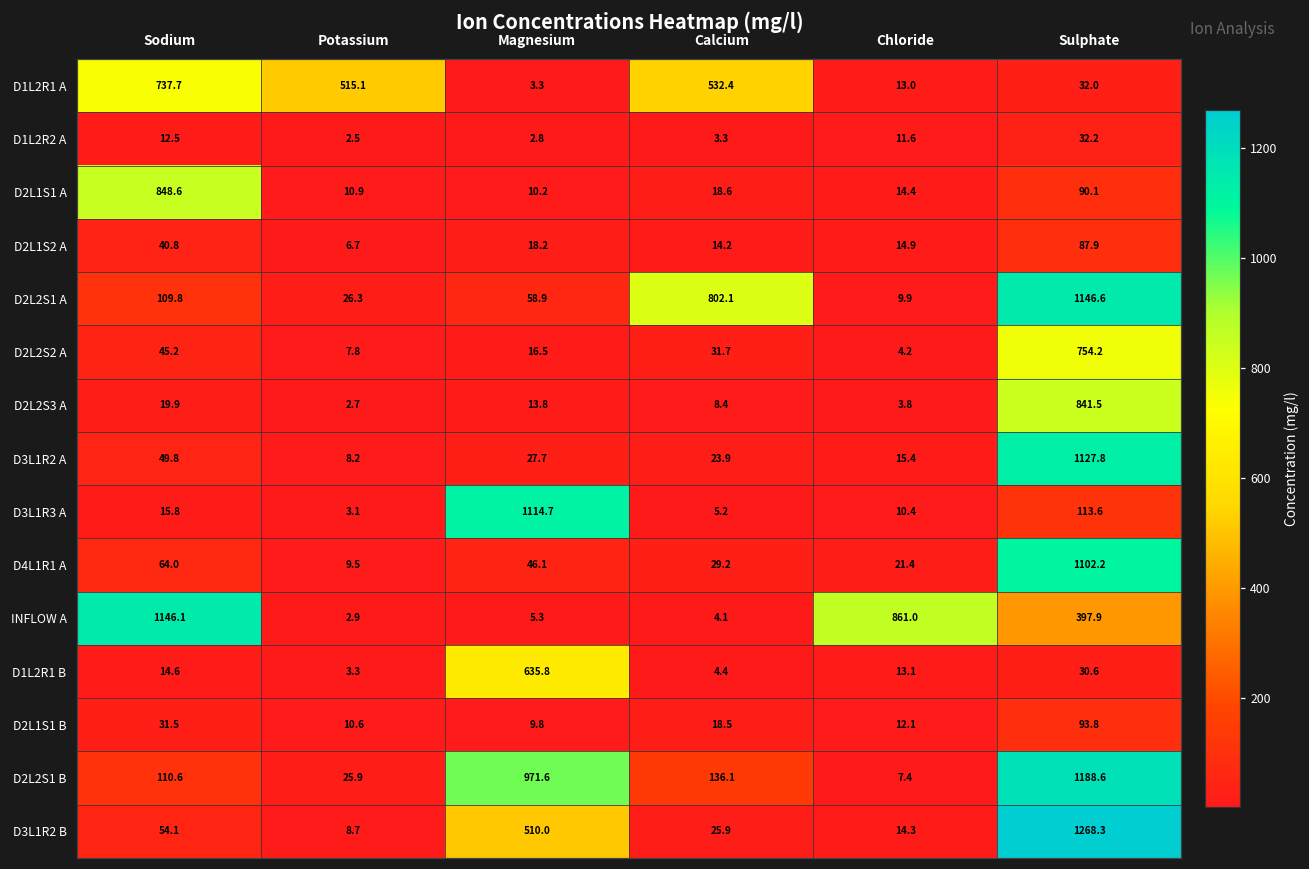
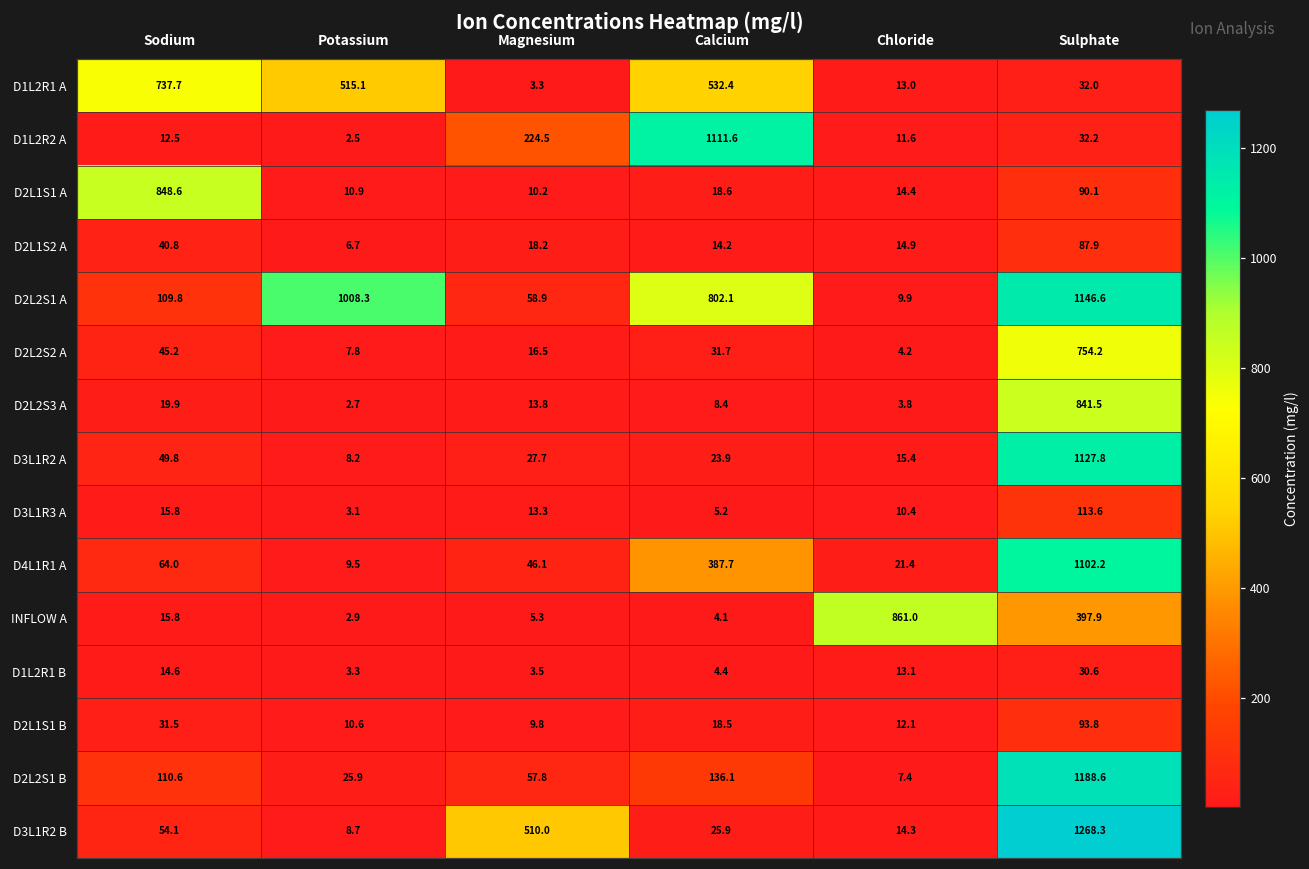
  {
    "D1L2R1 A": {
      "Sodium": 737.7,
      "Potassium": 515.1,
      "Magnesium": 3.3,
      "Calcium": 532.4,
      "Chloride": 13.0,
      "Sulphate": 32.0
    },
    "D1L2R2 A": {
      "Sodium": 12.5,
      "Potassium": 2.5,
-     "Magnesium": 2.8,
-     "Calcium": 3.3,
+     "Magnesium": 224.5,
+     "Calcium": 1111.6,
      "Chloride": 11.6,
      "Sulphate": 32.2
    },
    "D2L1S1 A": {
      "Sodium": 848.6,
      "Potassium": 10.9,
      "Magnesium": 10.2,
      "Calcium": 18.6,
      "Chloride": 14.4,
      "Sulphate": 90.1
    },
    "D2L1S2 A": {
      "Sodium": 40.8,
      "Potassium": 6.7,
      "Magnesium": 18.2,
      "Calcium": 14.2,
      "Chloride": 14.9,
      "Sulphate": 87.9
    },
    "D2L2S1 A": {
      "Sodium": 109.8,
-     "Potassium": 26.3,
+     "Potassium": 1008.3,
      "Magnesium": 58.9,
      "Calcium": 802.1,
      "Chloride": 9.9,
      "Sulphate": 1146.6
    },
    "D2L2S2 A": {
      "Sodium": 45.2,
      "Potassium": 7.8,
      "Magnesium": 16.5,
      "Calcium": 31.7,
      "Chloride": 4.2,
      "Sulphate": 754.2
    },
    "D2L2S3 A": {
      "Sodium": 19.9,
      "Potassium": 2.7,
      "Magnesium": 13.8,
      "Calcium": 8.4,
      "Chloride": 3.8,
      "Sulphate": 841.5
    },
    "D3L1R2 A": {
      "Sodium": 49.8,
      "Potassium": 8.2,
      "Magnesium": 27.7,
      "Calcium": 23.9,
      "Chloride": 15.4,
      "Sulphate": 1127.8
    },
    "D3L1R3 A": {
      "Sodium": 15.8,
      "Potassium": 3.1,
-     "Magnesium": 1114.7,
+     "Magnesium": 13.3,
      "Calcium": 5.2,
      "Chloride": 10.4,
      "Sulphate": 113.6
    },
    "D4L1R1 A": {
      "Sodium": 64.0,
      "Potassium": 9.5,
      "Magnesium": 46.1,
-     "Calcium": 29.2,
+     "Calcium": 387.7,
      "Chloride": 21.4,
      "Sulphate": 1102.2
    },
    "INFLOW A": {
-     "Sodium": 1146.1,
+     "Sodium": 15.8,
      "Potassium": 2.9,
      "Magnesium": 5.3,
      "Calcium": 4.1,
      "Chloride": 861.0,
      "Sulphate": 397.9
    },
    "D1L2R1 B": {
      "Sodium": 14.6,
      "Potassium": 3.3,
-     "Magnesium": 635.8,
+     "Magnesium": 3.5,
      "Calcium": 4.4,
      "Chloride": 13.1,
      "Sulphate": 30.6
    },
    "D2L1S1 B": {
      "Sodium": 31.5,
      "Potassium": 10.6,
      "Magnesium": 9.8,
      "Calcium": 18.5,
      "Chloride": 12.1,
      "Sulphate": 93.8
    },
    "D2L2S1 B": {
      "Sodium": 110.6,
      "Potassium": 25.9,
-     "Magnesium": 971.6,
+     "Magnesium": 57.8,
      "Calcium": 136.1,
      "Chloride": 7.4,
      "Sulphate": 1188.6
    },
    "D3L1R2 B": {
      "Sodium": 54.1,
      "Potassium": 8.7,
      "Magnesium": 510.0,
      "Calcium": 25.9,
      "Chloride": 14.3,
      "Sulphate": 1268.3
    }
  }
